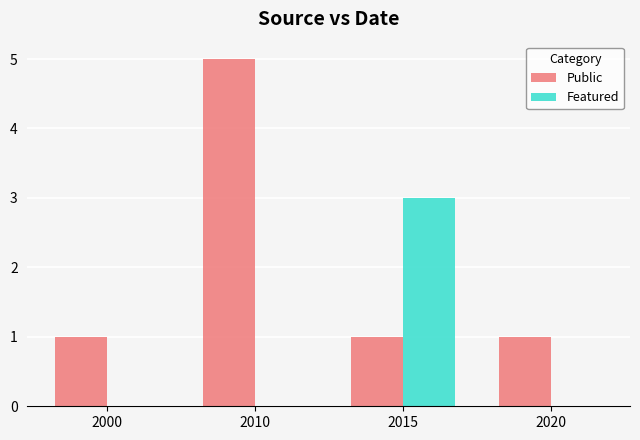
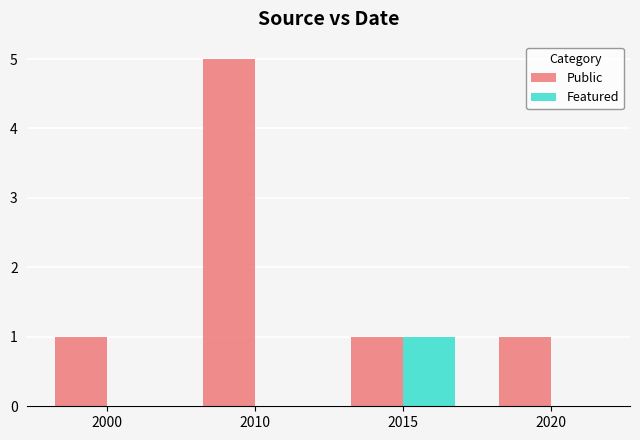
  {
    "Public": {
      "2000": 1,
      "2010": 5,
      "2015": 1,
      "2020": 1
    },
    "Featured": {
      "2000": 0,
      "2010": 0,
-     "2015": 3,
+     "2015": 1,
      "2020": 0
    }
  }
